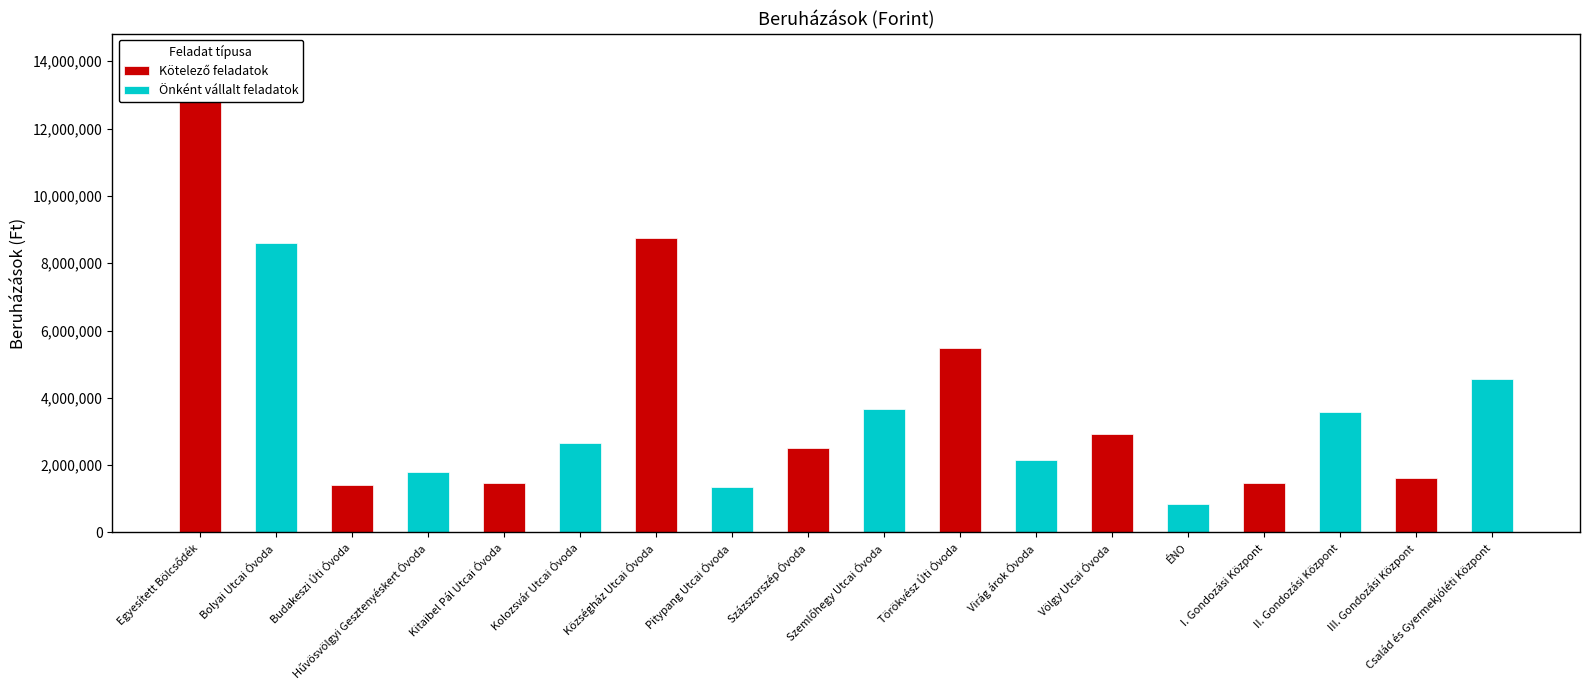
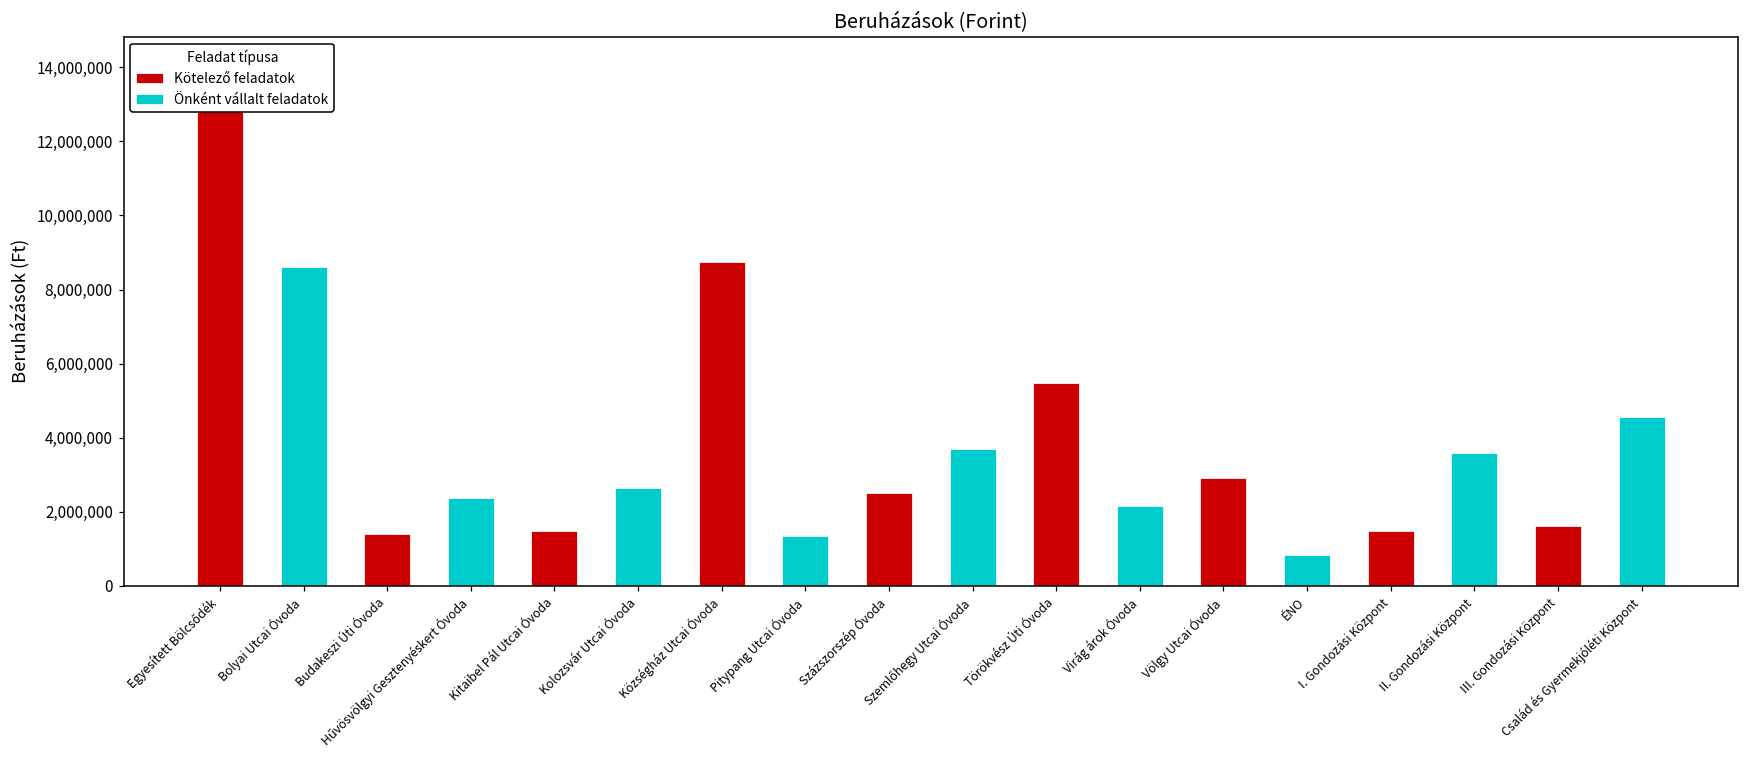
  {
    "Bolyai Utcai Óvoda": "8,600,000",
    "Budakeszi Úti Óvoda": "1,400,000",
-   "Hűvösvölgyi Gesztenyéskert Óvoda": "1,800,000",
+   "Hűvösvölgyi Gesztenyéskert Óvoda": "2,400,000",
    "Kitaibel Pál Utcai Óvoda": "1,500,000",
    "Kolozsvár Utcai Óvoda": "2,700,000",
    "Községház Utcai Óvoda": "8,700,000",
    "Pitypang Utcai Óvoda": "1,400,000",
    "Százszorszép Óvoda": "2,500,000",
    "Szemlőhegy Utcai Óvoda": "3,700,000",
    "Törökvész Úti Óvoda": "5,500,000",
    "Virág árok Óvoda": "2,200,000",
    "Völgy Utcai Óvoda": "2,900,000",
    "ÉNO": "800,000",
    "I. Gondozási Központ": "1,500,000",
    "II. Gondozási Központ": "3,600,000",
    "III. Gondozási Központ": "1,600,000",
    "Család és Gyermekjóléti Központ": "4,600,000"
  }
